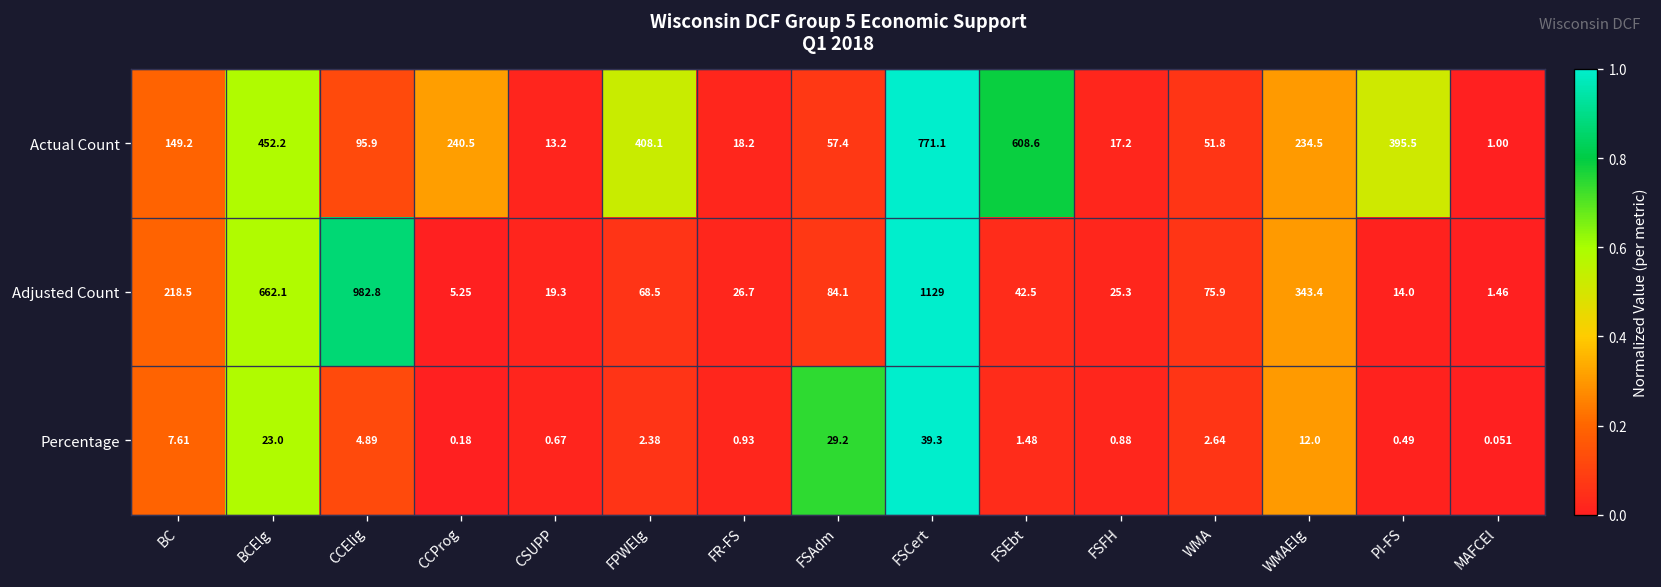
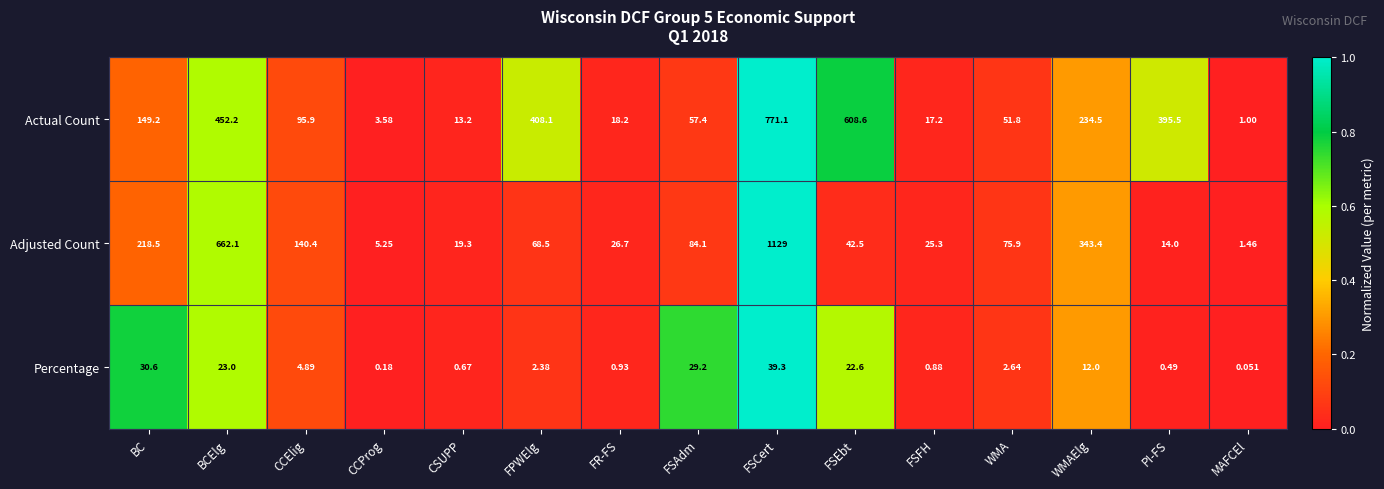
  {
    "Actual Count": {
      "BC": 149.2,
      "BCElg": 452.2,
      "CCElig": 95.9,
-     "CCProg": 240.5,
+     "CCProg": 3.58,
      "CSUPP": 13.2,
      "FPWElg": 408.1,
      "FR-FS": 18.2,
      "FSAdm": 57.4,
      "FSCert": 771.1,
      "FSEbt": 608.6,
      "FSFH": 17.2,
      "WMA": 51.8,
      "WMAElg": 234.5,
      "PI-FS": 395.5,
      "MAFCEl": 1.00
    },
    "Adjusted Count": {
      "BC": 218.5,
      "BCElg": 662.1,
-     "CCElig": 982.8,
+     "CCElig": 140.4,
      "CCProg": 5.25,
      "CSUPP": 19.3,
      "FPWElg": 68.5,
      "FR-FS": 26.7,
      "FSAdm": 84.1,
      "FSCert": 1129,
      "FSEbt": 42.5,
      "FSFH": 25.3,
      "WMA": 75.9,
      "WMAElg": 343.4,
      "PI-FS": 14.0,
      "MAFCEl": 1.46
    },
    "Percentage": {
-     "BC": 7.61,
+     "BC": 30.6,
      "BCElg": 23.0,
      "CCElig": 4.89,
      "CCProg": 0.18,
      "CSUPP": 0.67,
      "FPWElg": 2.38,
      "FR-FS": 0.93,
      "FSAdm": 29.2,
      "FSCert": 39.3,
-     "FSEbt": 1.48,
+     "FSEbt": 22.6,
      "FSFH": 0.88,
      "WMA": 2.64,
      "WMAElg": 12.0,
      "PI-FS": 0.49,
      "MAFCEl": 0.051
    }
  }
